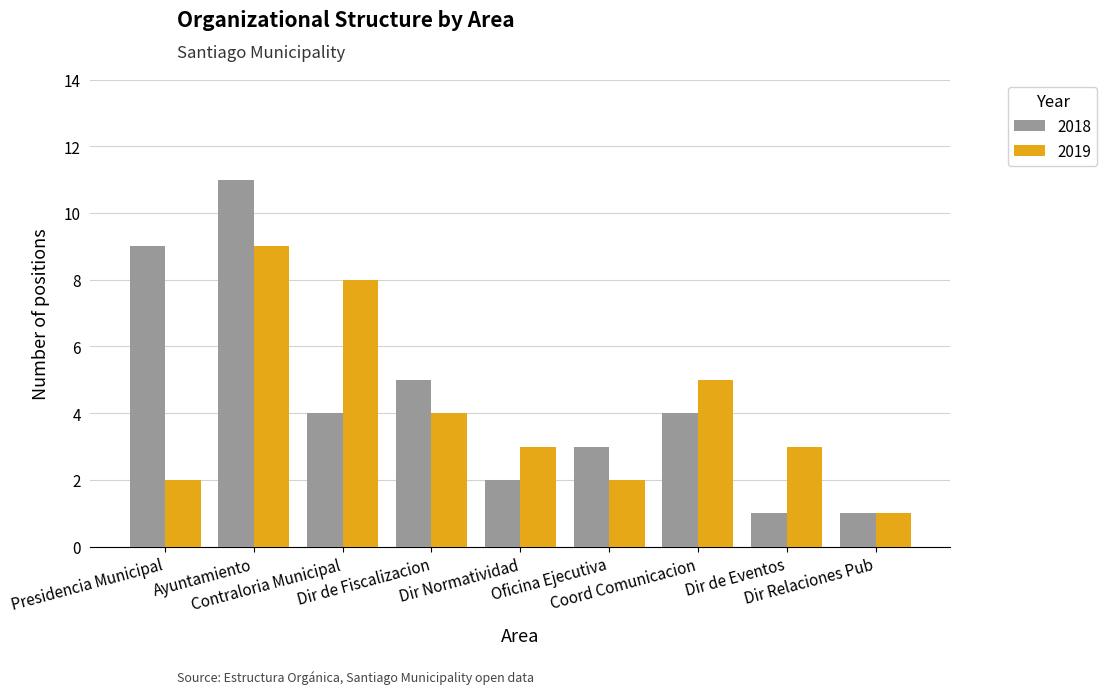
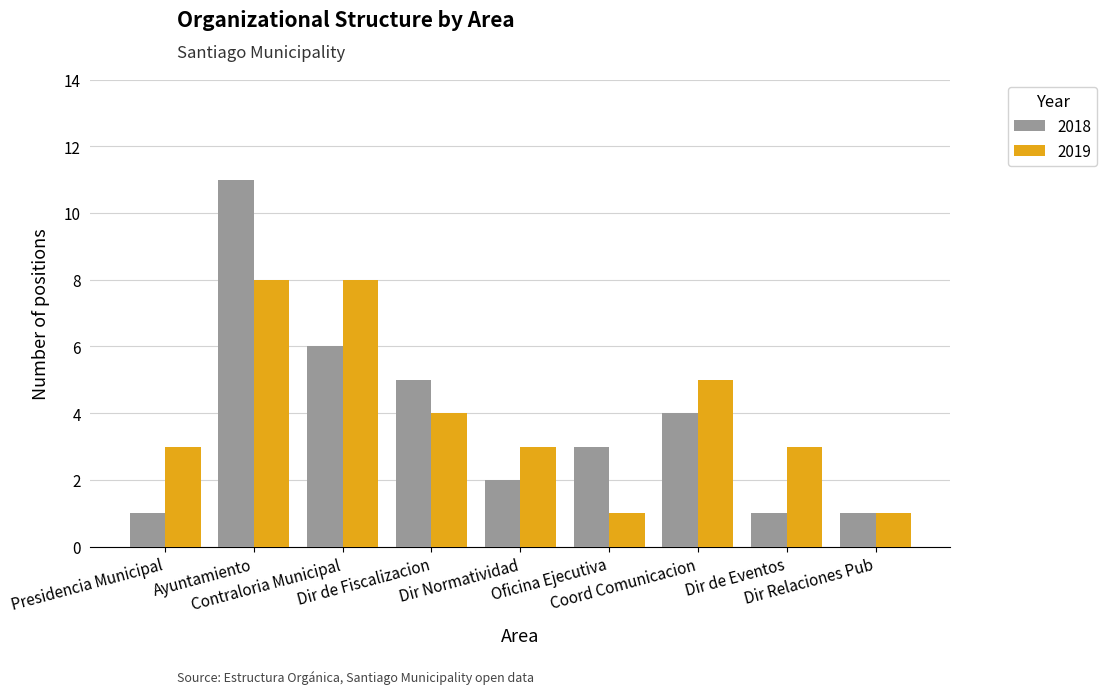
  {
    "2018": {
-     "Presidencia Municipal": 9,
+     "Presidencia Municipal": 1,
      "Ayuntamiento": 11,
-     "Contraloria Municipal": 4,
+     "Contraloria Municipal": 6,
      "Dir de Fiscalizacion": 5,
      "Dir Normatividad": 2,
      "Oficina Ejecutiva": 3,
      "Coord Comunicacion": 4,
      "Dir de Eventos": 1,
      "Dir Relaciones Pub": 1
    },
    "2019": {
-     "Presidencia Municipal": 2,
-     "Ayuntamiento": 9,
+     "Presidencia Municipal": 3,
+     "Ayuntamiento": 8,
      "Contraloria Municipal": 8,
      "Dir de Fiscalizacion": 4,
      "Dir Normatividad": 3,
-     "Oficina Ejecutiva": 2,
+     "Oficina Ejecutiva": 1,
      "Coord Comunicacion": 5,
      "Dir de Eventos": 3,
      "Dir Relaciones Pub": 1
    }
  }
